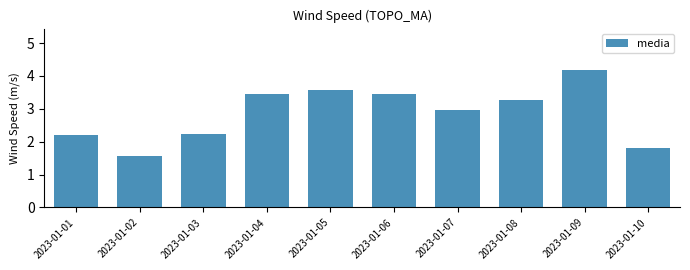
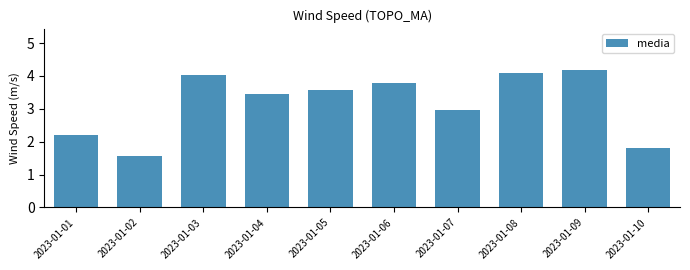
  {
    "2023-01-01": 2.2,
    "2023-01-02": 1.6,
-   "2023-01-03": 2.2,
+   "2023-01-03": 4.0,
    "2023-01-04": 3.5,
    "2023-01-05": 3.6,
-   "2023-01-06": 3.4,
+   "2023-01-06": 3.8,
    "2023-01-07": 3.0,
-   "2023-01-08": 3.3,
+   "2023-01-08": 4.1,
    "2023-01-09": 4.2,
    "2023-01-10": 1.8
  }
